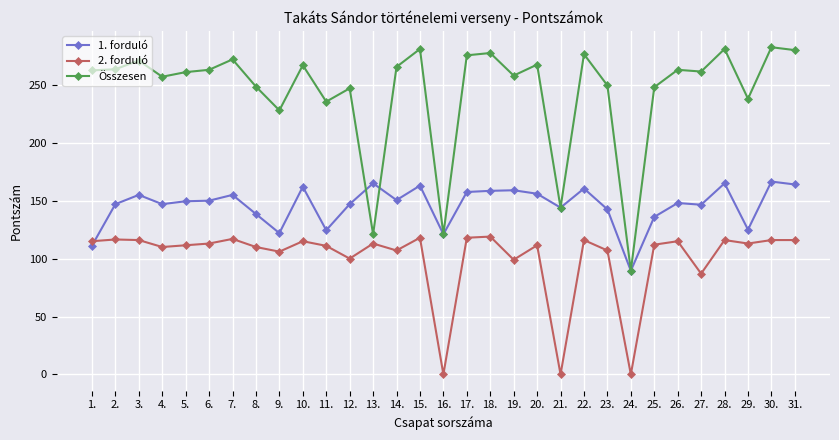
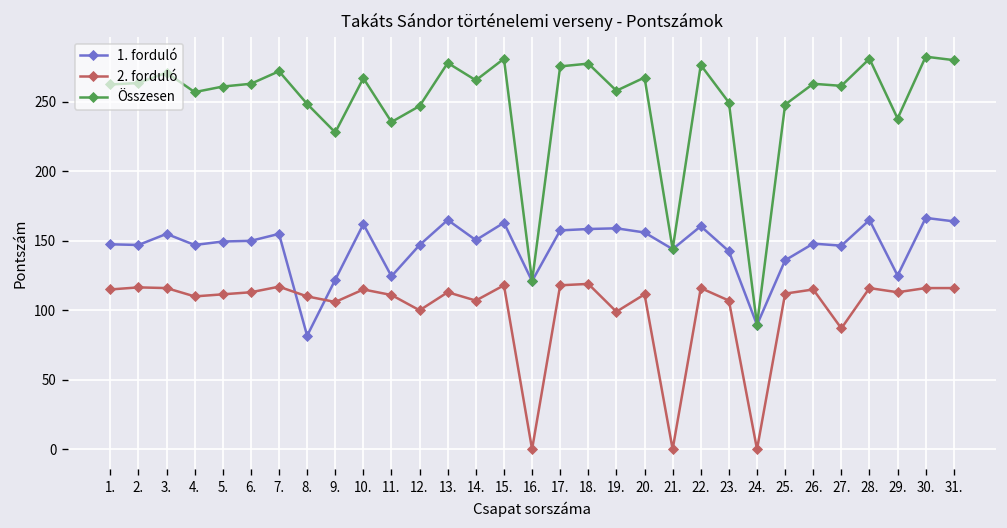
  {
    "1. forduló": {
-     "1.": 111,
+     "1.": 148,
      "2.": 147,
      "3.": 155,
      "4.": 147,
      "5.": 150,
      "6.": 150,
      "7.": 155,
-     "8.": 139,
+     "8.": 82,
      "9.": 122,
      "10.": 162,
      "11.": 125,
      "12.": 147,
      "13.": 165,
      "14.": 151,
      "15.": 163,
      "17.": 158,
      "18.": 159,
      "19.": 159,
      "20.": 156,
      "22.": 161,
      "23.": 143,
      "25.": 136,
      "26.": 148,
      "27.": 147,
      "28.": 165,
      "29.": 125,
      "30.": 167,
      "31.": 164
    },
    "2. forduló": {
      "1.": 115,
      "2.": 117,
      "3.": 116,
      "4.": 110,
      "5.": 112,
      "6.": 113,
      "7.": 117,
      "8.": 110,
      "9.": 106,
      "10.": 115,
      "11.": 111,
      "12.": 100,
      "13.": 113,
      "14.": 107,
      "15.": 118,
      "16.": 0,
      "17.": 118,
      "18.": 119,
      "19.": 99,
      "20.": 112,
      "21.": 0,
      "22.": 116,
      "23.": 107,
      "24.": 0,
      "25.": 112,
      "26.": 115,
      "27.": 87,
      "28.": 116,
      "29.": 113,
      "30.": 116,
      "31.": 116
    },
    "Összesen": {
      "4.": 257,
      "5.": 261,
      "6.": 263,
      "7.": 272,
      "8.": 249,
      "9.": 228,
      "10.": 267,
      "11.": 236,
      "12.": 247,
-     "13.": 121,
+     "13.": 278,
      "14.": 266,
      "15.": 281,
      "17.": 276,
      "18.": 278,
      "19.": 258,
      "20.": 268,
      "22.": 277,
      "23.": 250,
      "25.": 248,
      "26.": 263,
      "27.": 262,
      "28.": 281,
      "29.": 238,
      "30.": 283,
      "31.": 280
    }
  }
